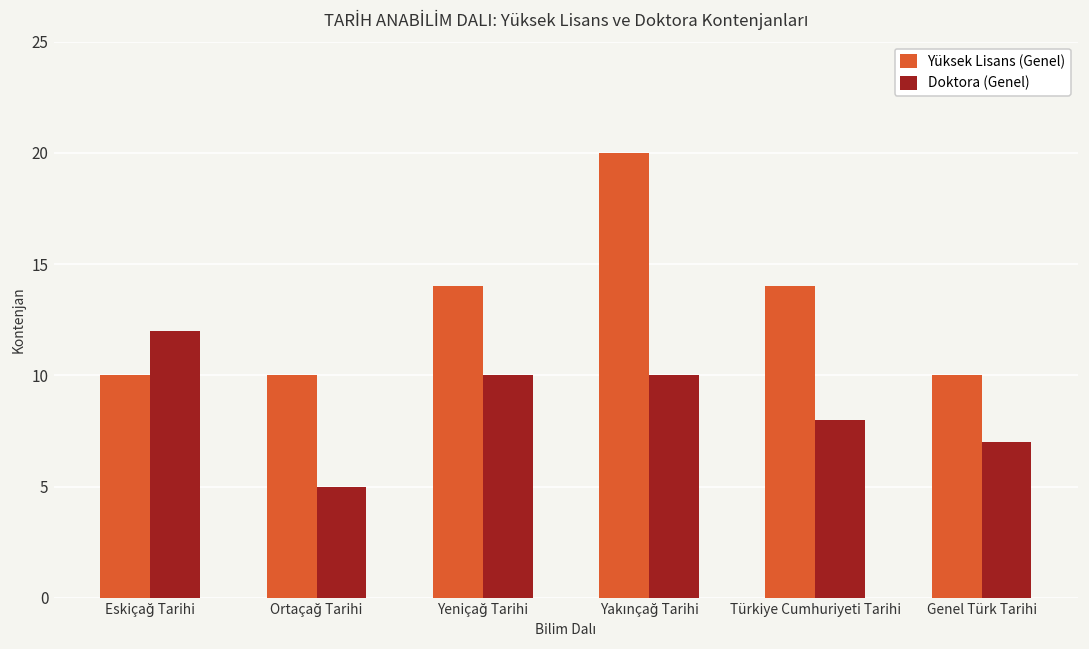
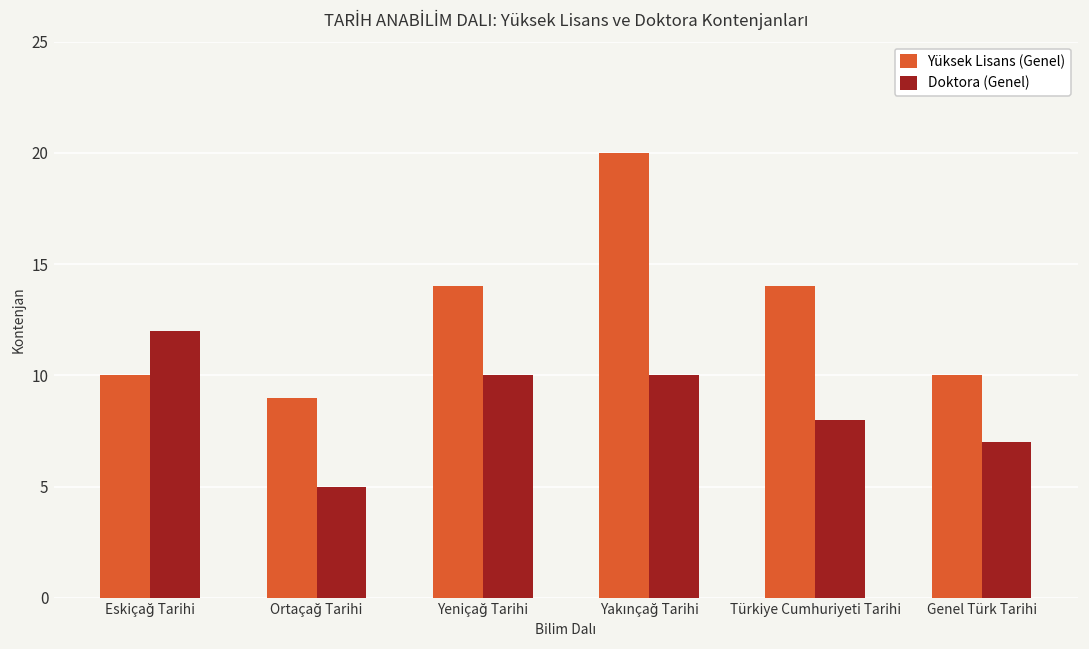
  {
    "Yüksek Lisans (Genel)": {
      "Eskiçağ Tarihi": 10,
-     "Ortaçağ Tarihi": 10,
+     "Ortaçağ Tarihi": 9,
      "Yeniçağ Tarihi": 14,
      "Yakınçağ Tarihi": 20,
      "Türkiye Cumhuriyeti Tarihi": 14,
      "Genel Türk Tarihi": 10
    },
    "Doktora (Genel)": {
      "Eskiçağ Tarihi": 12,
      "Ortaçağ Tarihi": 5,
      "Yeniçağ Tarihi": 10,
      "Yakınçağ Tarihi": 10,
      "Türkiye Cumhuriyeti Tarihi": 8,
      "Genel Türk Tarihi": 7
    }
  }
